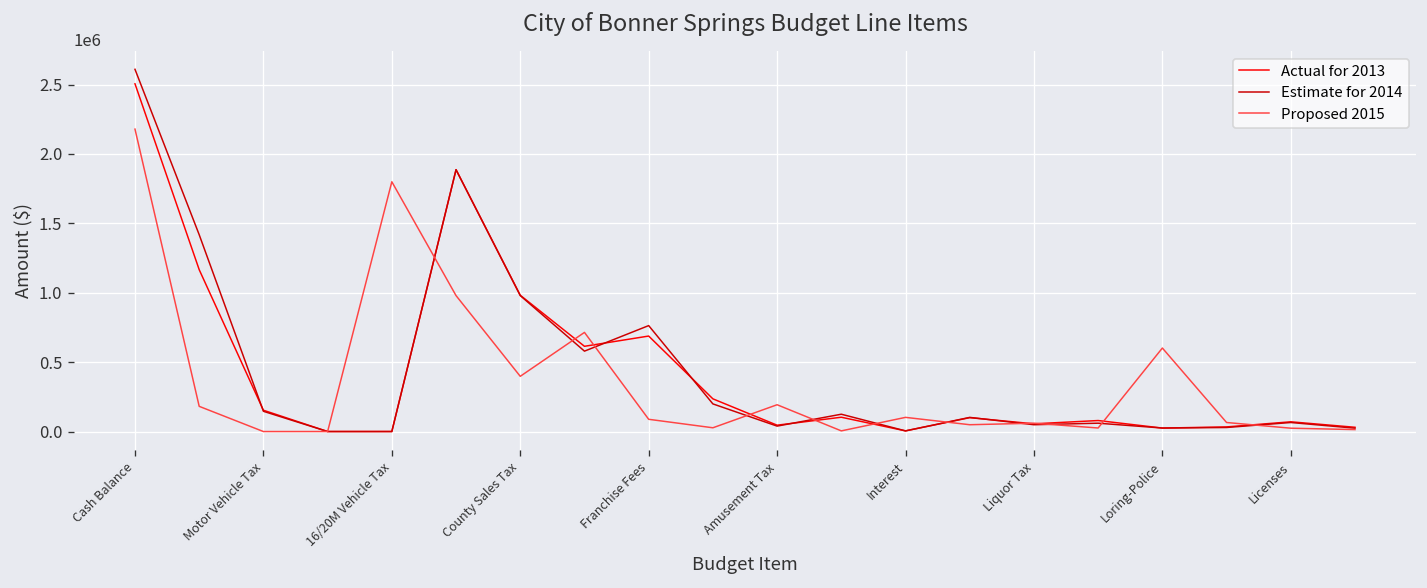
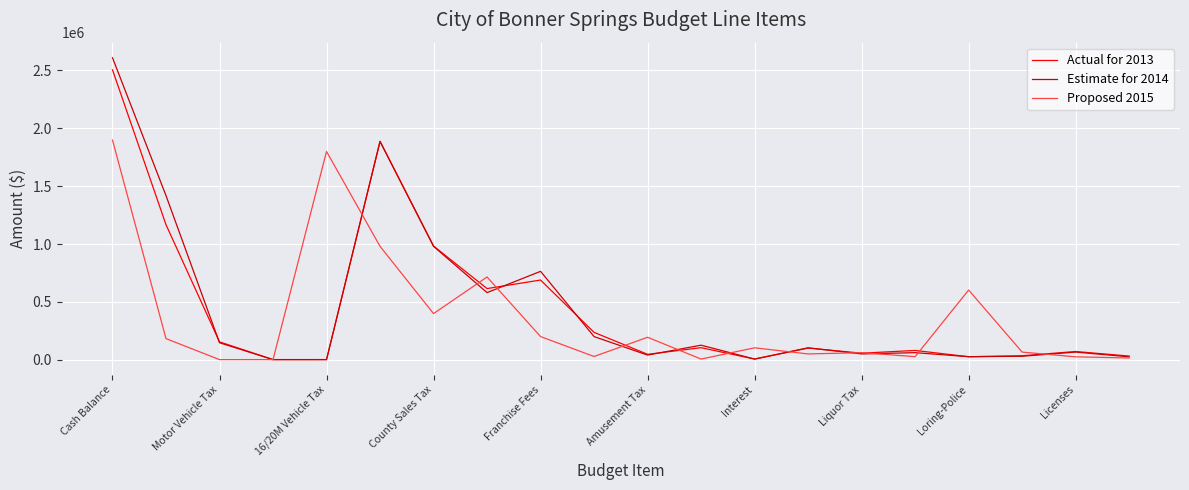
  {
    "Proposed 2015": {
-     "Cash Balance": 2180000,
+     "Cash Balance": 1900000,
      "Motor Vehicle Tax": 0,
      "16/20M Vehicle Tax": 1800000,
      "County Sales Tax": 400000,
-     "Franchise Fees": 90000,
+     "Franchise Fees": 200000,
      "Amusement Tax": 190000,
      "Interest": 100000,
      "Loring-Police": 600000,
      "Licenses": 30000
    }
  }
